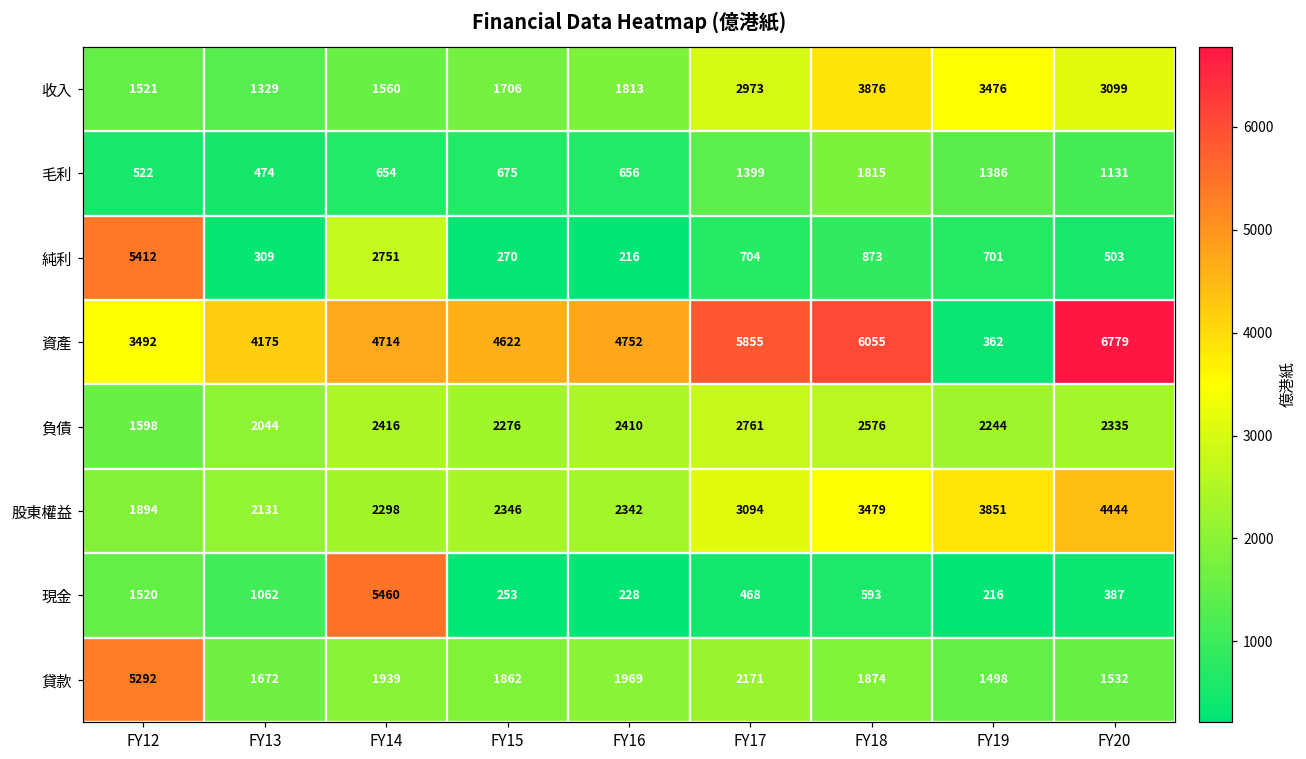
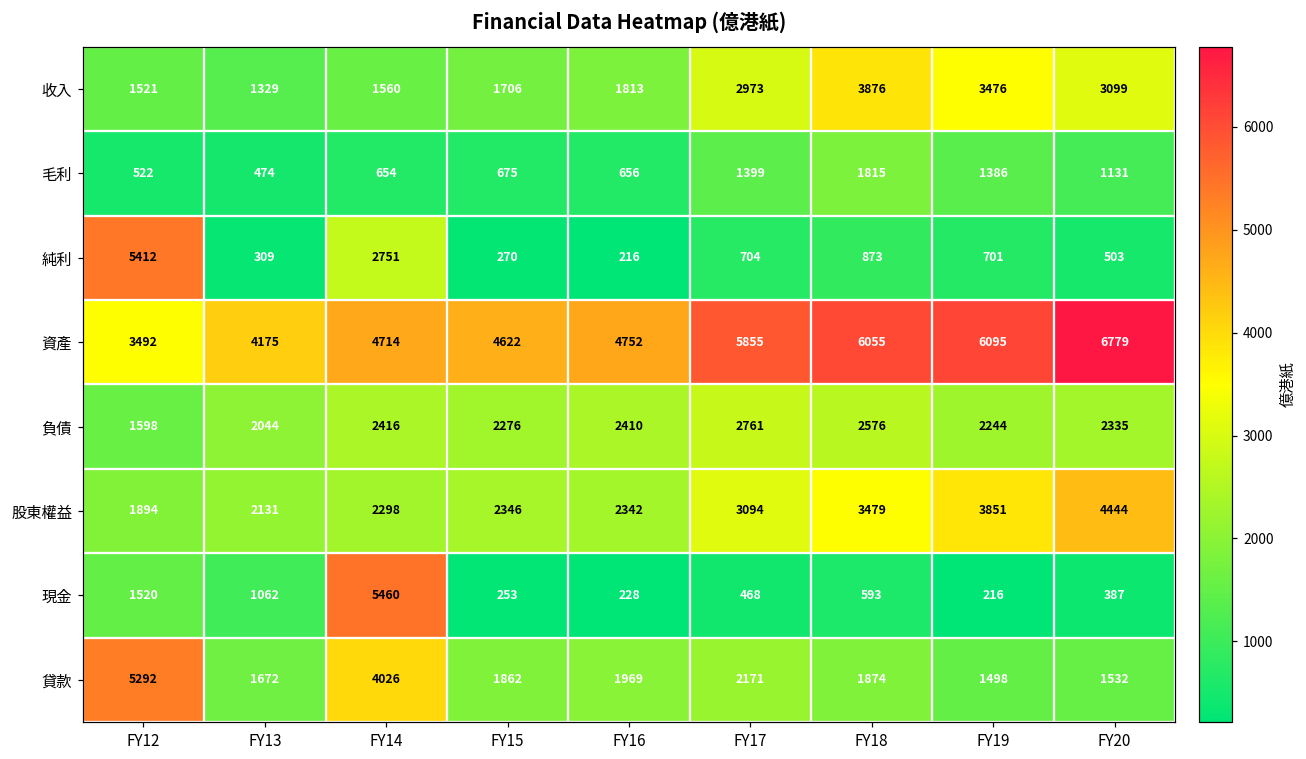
  {
    "收入": {
      "FY12": 1521,
      "FY13": 1329,
      "FY14": 1560,
      "FY15": 1706,
      "FY16": 1813,
      "FY17": 2973,
      "FY18": 3876,
      "FY19": 3476,
      "FY20": 3099
    },
    "毛利": {
      "FY12": 522,
      "FY13": 474,
      "FY14": 654,
      "FY15": 675,
      "FY16": 656,
      "FY17": 1399,
      "FY18": 1815,
      "FY19": 1386,
      "FY20": 1131
    },
    "純利": {
      "FY12": 5412,
      "FY13": 309,
      "FY14": 2751,
      "FY15": 270,
      "FY16": 216,
      "FY17": 704,
      "FY18": 873,
      "FY19": 701,
      "FY20": 503
    },
    "資產": {
      "FY12": 3492,
      "FY13": 4175,
      "FY14": 4714,
      "FY15": 4622,
      "FY16": 4752,
      "FY17": 5855,
      "FY18": 6055,
-     "FY19": 362,
+     "FY19": 6095,
      "FY20": 6779
    },
    "負債": {
      "FY12": 1598,
      "FY13": 2044,
      "FY14": 2416,
      "FY15": 2276,
      "FY16": 2410,
      "FY17": 2761,
      "FY18": 2576,
      "FY19": 2244,
      "FY20": 2335
    },
    "股東權益": {
      "FY12": 1894,
      "FY13": 2131,
      "FY14": 2298,
      "FY15": 2346,
      "FY16": 2342,
      "FY17": 3094,
      "FY18": 3479,
      "FY19": 3851,
      "FY20": 4444
    },
    "現金": {
      "FY12": 1520,
      "FY13": 1062,
      "FY14": 5460,
      "FY15": 253,
      "FY16": 228,
      "FY17": 468,
      "FY18": 593,
      "FY19": 216,
      "FY20": 387
    },
    "貸款": {
      "FY12": 5292,
      "FY13": 1672,
-     "FY14": 1939,
+     "FY14": 4026,
      "FY15": 1862,
      "FY16": 1969,
      "FY17": 2171,
      "FY18": 1874,
      "FY19": 1498,
      "FY20": 1532
    }
  }
